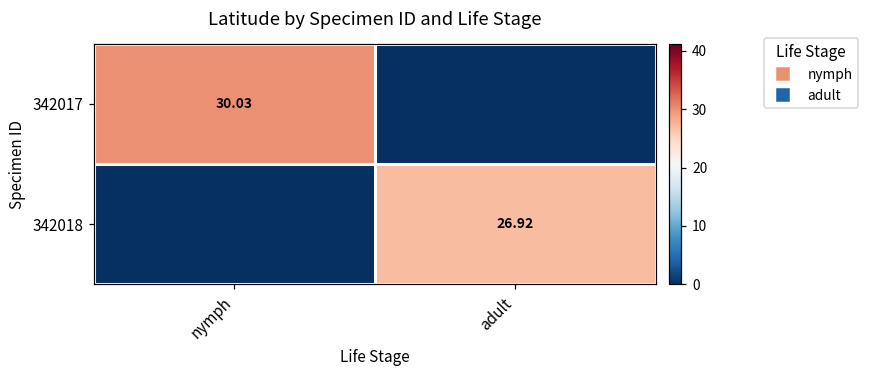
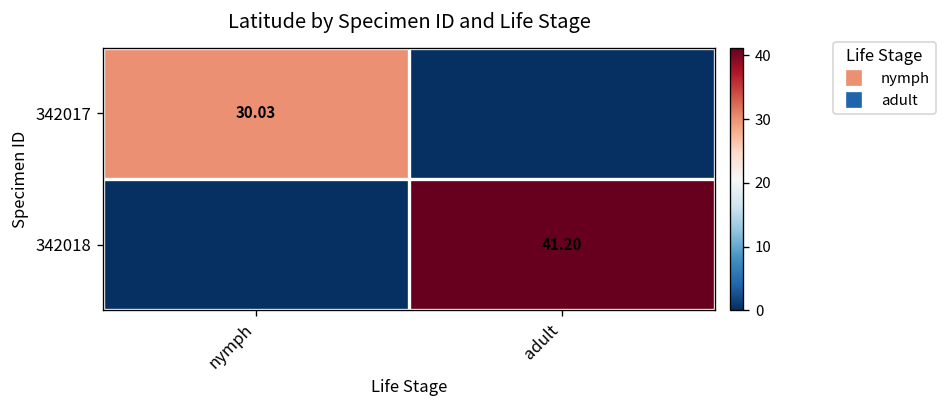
  {
    "342017": {
      "nymph": 30.03
    },
    "342018": {
-     "adult": 26.92
+     "adult": 41.20
    }
  }
